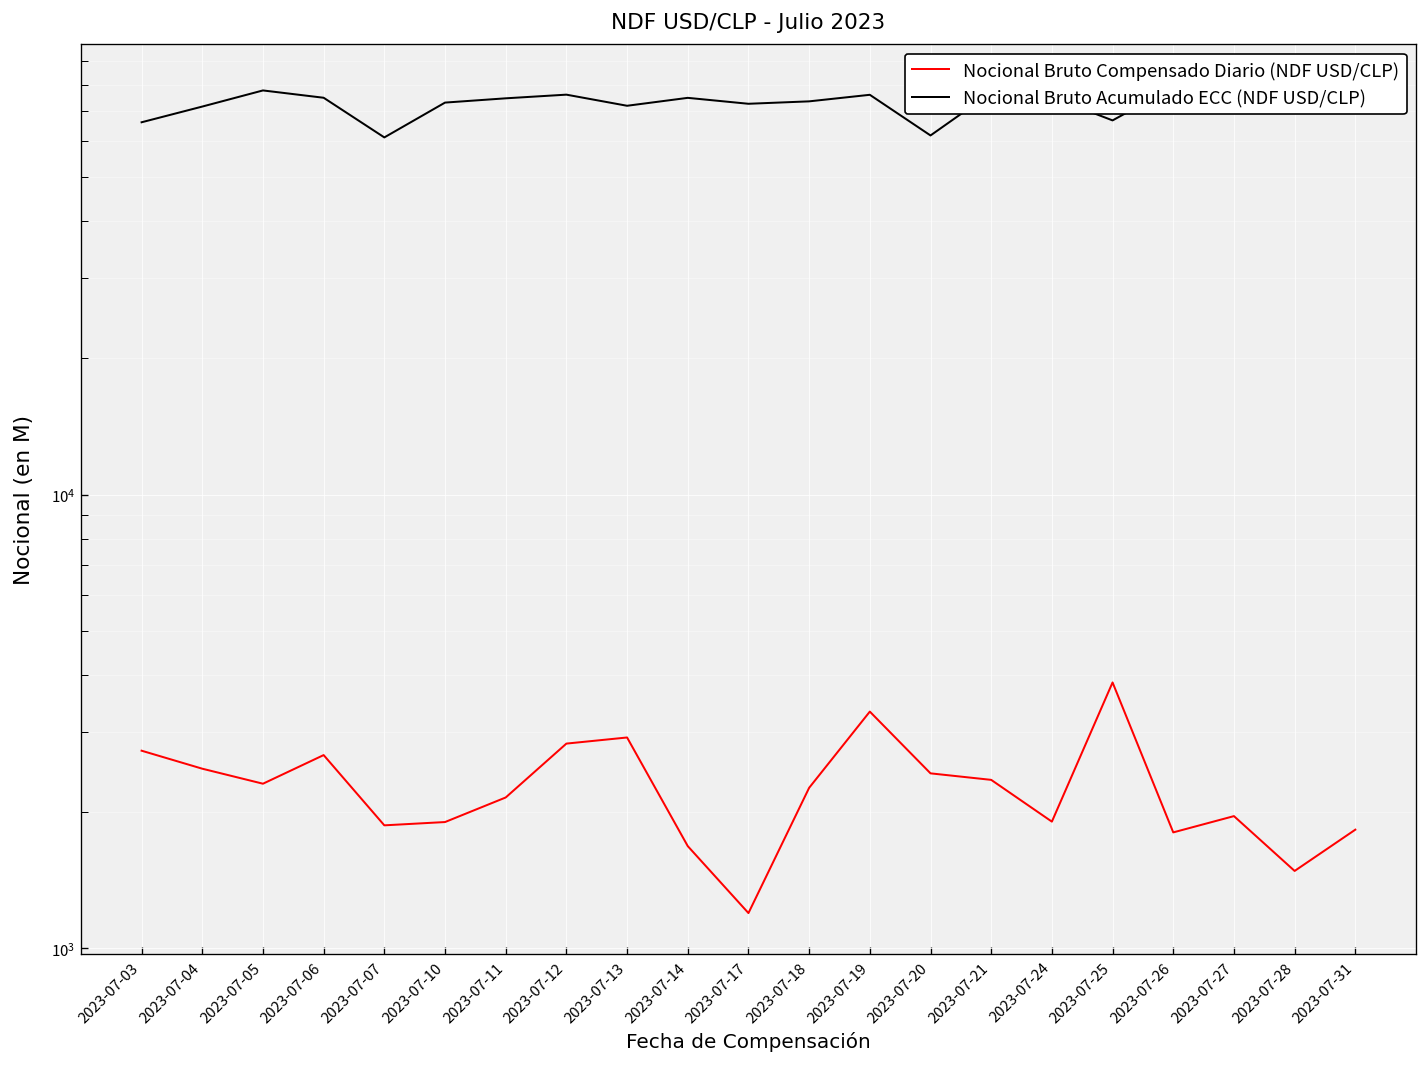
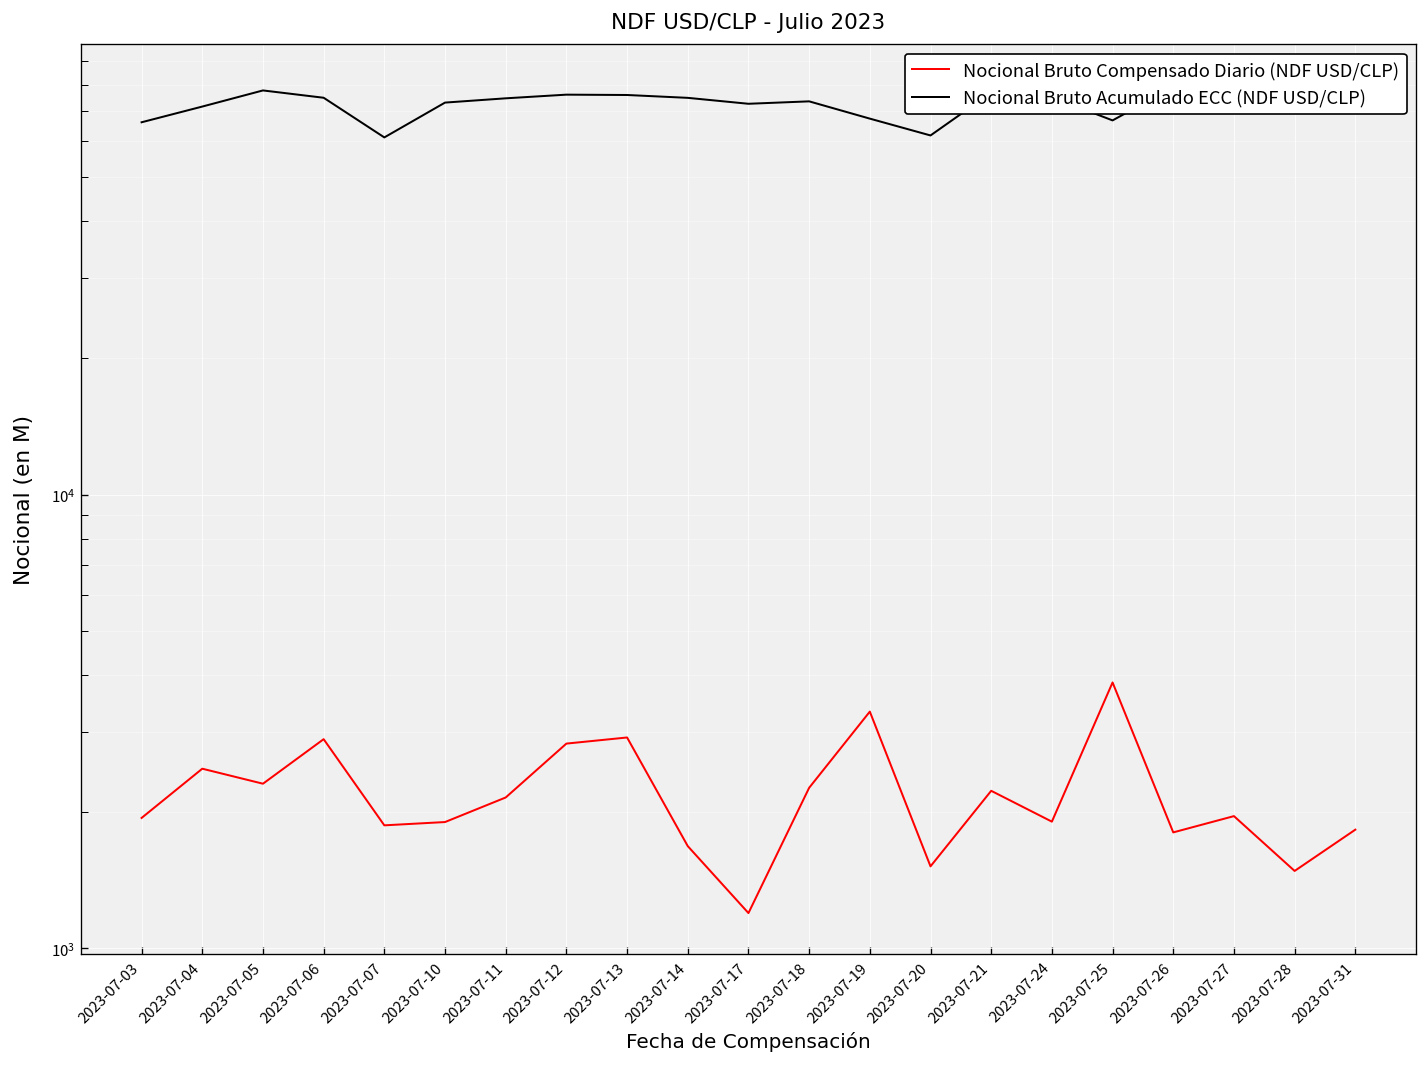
  {
    "Nocional Bruto Compensado Diario (NDF USD/CLP)": {
-     "2023-07-03": 2700,
+     "2023-07-03": 1900,
      "2023-07-04": 2500,
      "2023-07-05": 2300,
-     "2023-07-06": 2700,
+     "2023-07-06": 2900,
      "2023-07-07": 1900,
      "2023-07-10": 1900,
      "2023-07-11": 2200,
      "2023-07-12": 2800,
      "2023-07-13": 2900,
      "2023-07-14": 1700,
      "2023-07-17": 1200,
      "2023-07-18": 2300,
      "2023-07-19": 3300,
-     "2023-07-20": 2400,
-     "2023-07-21": 2400,
+     "2023-07-20": 1520,
+     "2023-07-21": 2200,
      "2023-07-24": 1900,
      "2023-07-25": 3900,
      "2023-07-26": 1800,
      "2023-07-27": 2000,
      "2023-07-28": 1480,
      "2023-07-31": 1800
    },
    "Nocional Bruto Acumulado ECC (NDF USD/CLP)": {
      "2023-07-03": 66000,
      "2023-07-04": 72000,
      "2023-07-05": 78000,
      "2023-07-06": 75000,
      "2023-07-07": 61000,
      "2023-07-10": 73000,
      "2023-07-11": 75000,
      "2023-07-12": 76000,
-     "2023-07-13": 72000,
+     "2023-07-13": 76000,
      "2023-07-14": 75000,
      "2023-07-17": 73000,
      "2023-07-18": 74000,
-     "2023-07-19": 76000,
+     "2023-07-19": 67000,
      "2023-07-20": 62000,
      "2023-07-25": 67000
    }
  }
